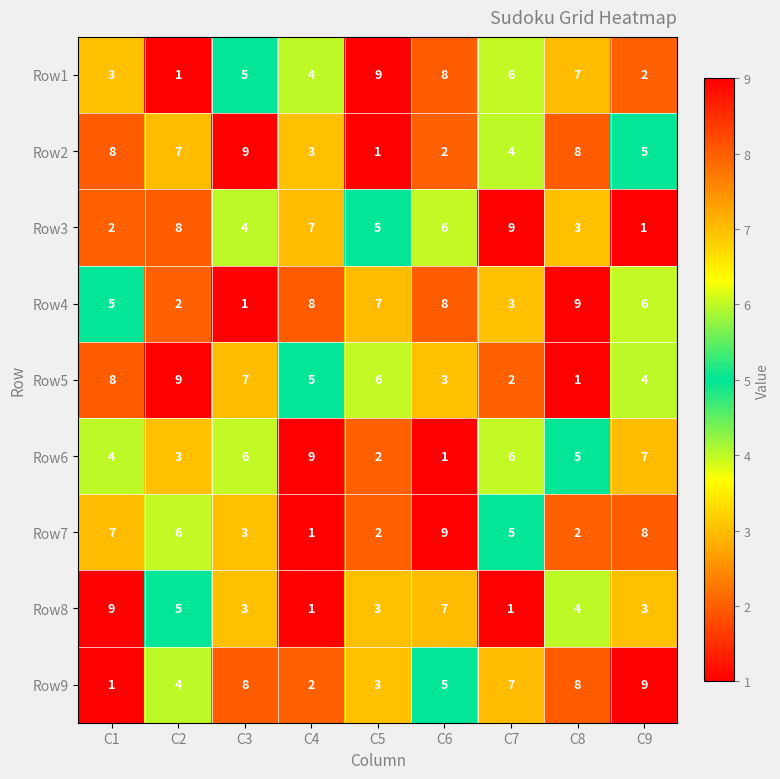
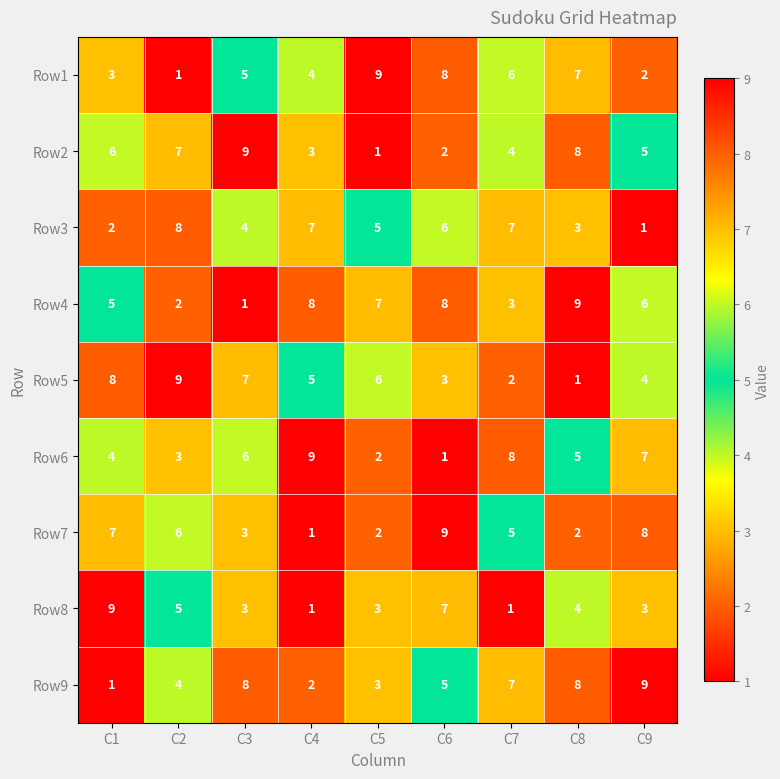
  {
    "Row1": {
      "C1": 3,
      "C2": 1,
      "C3": 5,
      "C4": 4,
      "C5": 9,
      "C6": 8,
      "C7": 6,
      "C8": 7,
      "C9": 2
    },
    "Row2": {
-     "C1": 8,
+     "C1": 6,
      "C2": 7,
      "C3": 9,
      "C4": 3,
      "C5": 1,
      "C6": 2,
      "C7": 4,
      "C8": 8,
      "C9": 5
    },
    "Row3": {
      "C1": 2,
      "C2": 8,
      "C3": 4,
      "C4": 7,
      "C5": 5,
      "C6": 6,
-     "C7": 9,
+     "C7": 7,
      "C8": 3,
      "C9": 1
    },
    "Row4": {
      "C1": 5,
      "C2": 2,
      "C3": 1,
      "C4": 8,
      "C5": 7,
      "C6": 8,
      "C7": 3,
      "C8": 9,
      "C9": 6
    },
    "Row5": {
      "C1": 8,
      "C2": 9,
      "C3": 7,
      "C4": 5,
      "C5": 6,
      "C6": 3,
      "C7": 2,
      "C8": 1,
      "C9": 4
    },
    "Row6": {
      "C1": 4,
      "C2": 3,
      "C3": 6,
      "C4": 9,
      "C5": 2,
      "C6": 1,
-     "C7": 6,
+     "C7": 8,
      "C8": 5,
      "C9": 7
    },
    "Row7": {
      "C1": 7,
      "C2": 6,
      "C3": 3,
      "C4": 1,
      "C5": 2,
      "C6": 9,
      "C7": 5,
      "C8": 2,
      "C9": 8
    },
    "Row8": {
      "C1": 9,
      "C2": 5,
      "C3": 3,
      "C4": 1,
      "C5": 3,
      "C6": 7,
      "C7": 1,
      "C8": 4,
      "C9": 3
    },
    "Row9": {
      "C1": 1,
      "C2": 4,
      "C3": 8,
      "C4": 2,
      "C5": 3,
      "C6": 5,
      "C7": 7,
      "C8": 8,
      "C9": 9
    }
  }
